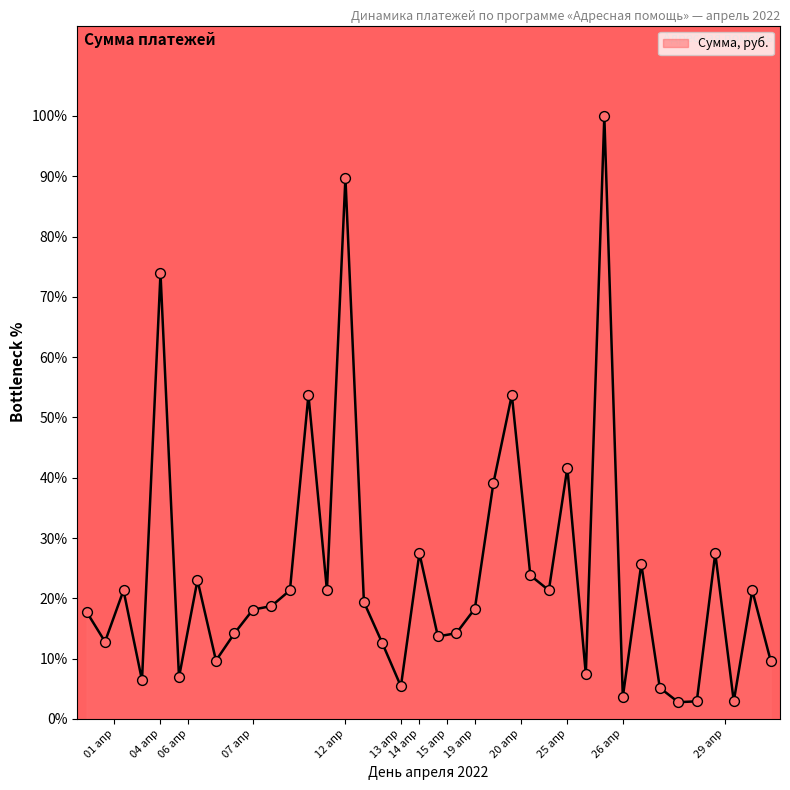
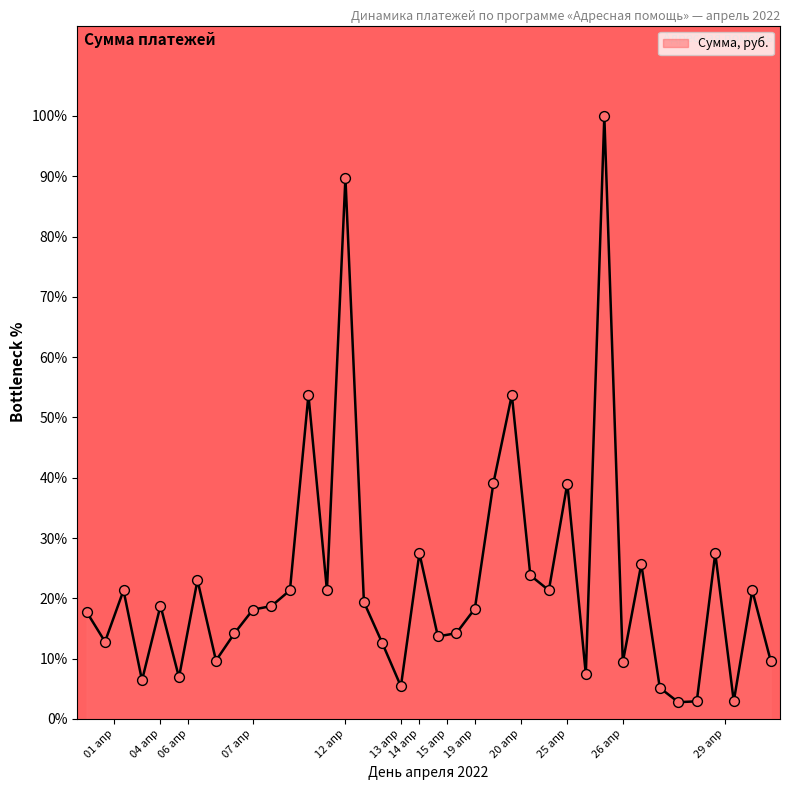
  {
-   "04 апр": "74%",
+   "04 апр": "19%",
    "07 апр": "18%",
    "12 апр": "90%",
    "13 апр": "5%",
    "14 апр": "27%",
    "19 апр": "18%",
-   "25 апр": "42%",
-   "26 апр": "4%"
+   "25 апр": "39%",
+   "26 апр": "9%"
  }
